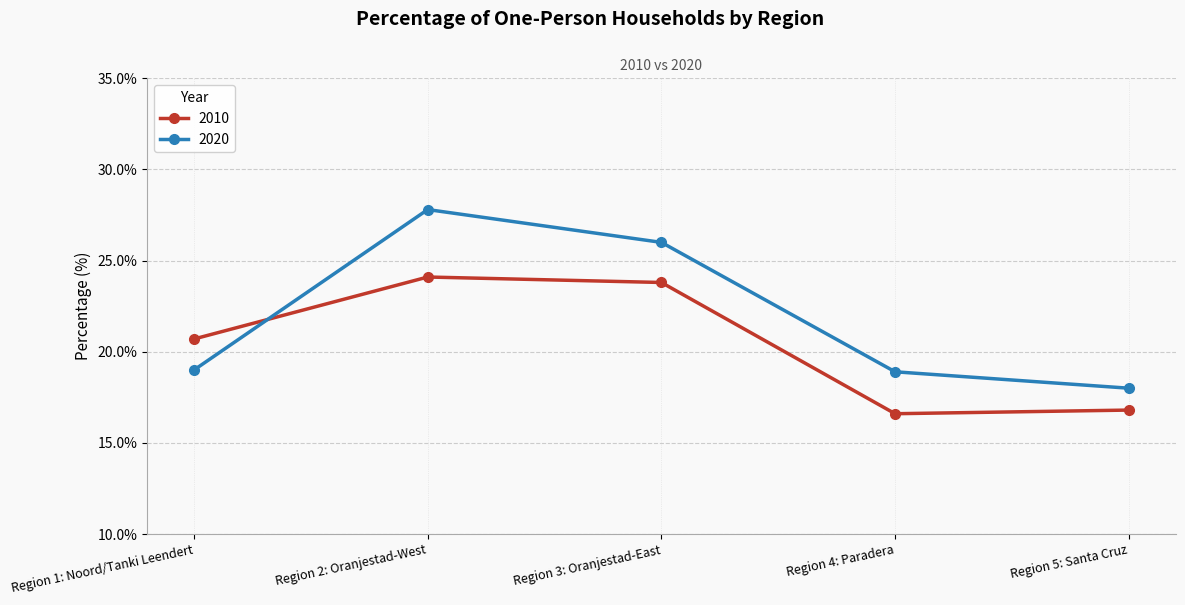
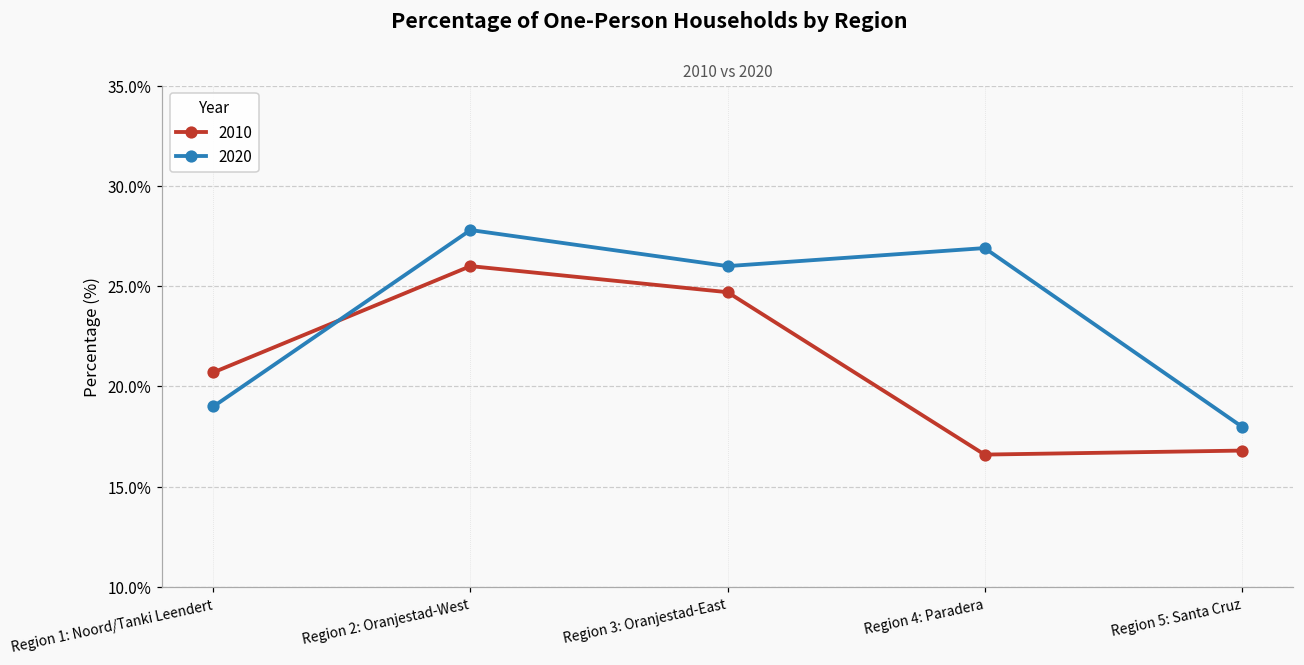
  {
    "2010": {
      "Region 1: Noord/Tanki Leendert": "20.7%",
-     "Region 2: Oranjestad-West": "24.1%",
-     "Region 3: Oranjestad-East": "23.8%",
+     "Region 2: Oranjestad-West": "26.0%",
+     "Region 3: Oranjestad-East": "24.7%",
      "Region 4: Paradera": "16.6%",
      "Region 5: Santa Cruz": "16.8%"
    },
    "2020": {
      "Region 1: Noord/Tanki Leendert": "19.0%",
      "Region 2: Oranjestad-West": "27.8%",
      "Region 3: Oranjestad-East": "26.0%",
-     "Region 4: Paradera": "18.9%",
+     "Region 4: Paradera": "26.9%",
      "Region 5: Santa Cruz": "18.0%"
    }
  }
